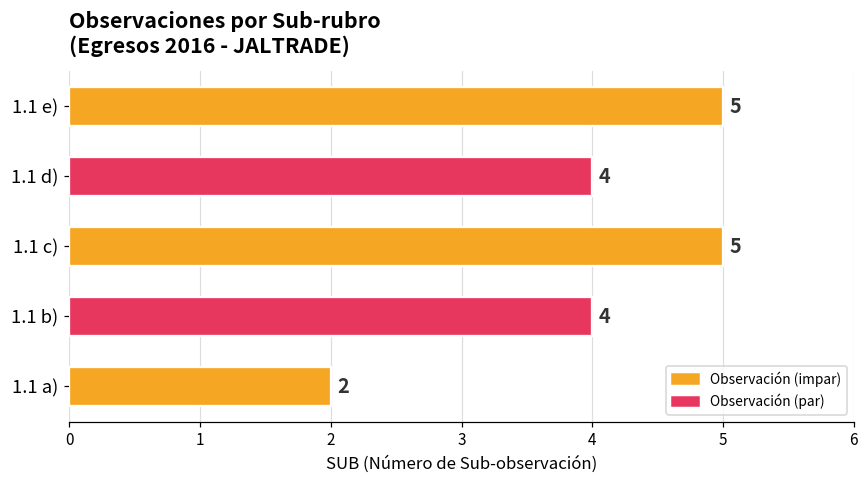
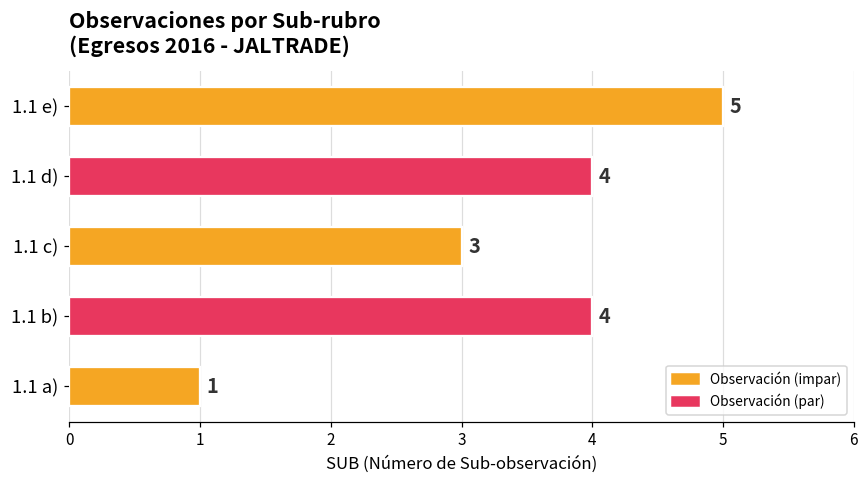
  {
    "1.1 e)": 5,
    "1.1 d)": 4,
-   "1.1 c)": 5,
+   "1.1 c)": 3,
    "1.1 b)": 4,
-   "1.1 a)": 2
+   "1.1 a)": 1
  }
